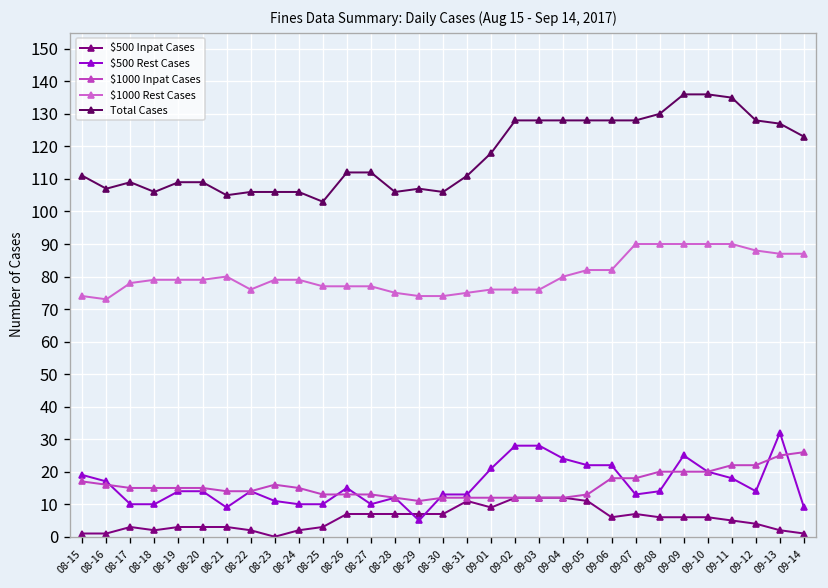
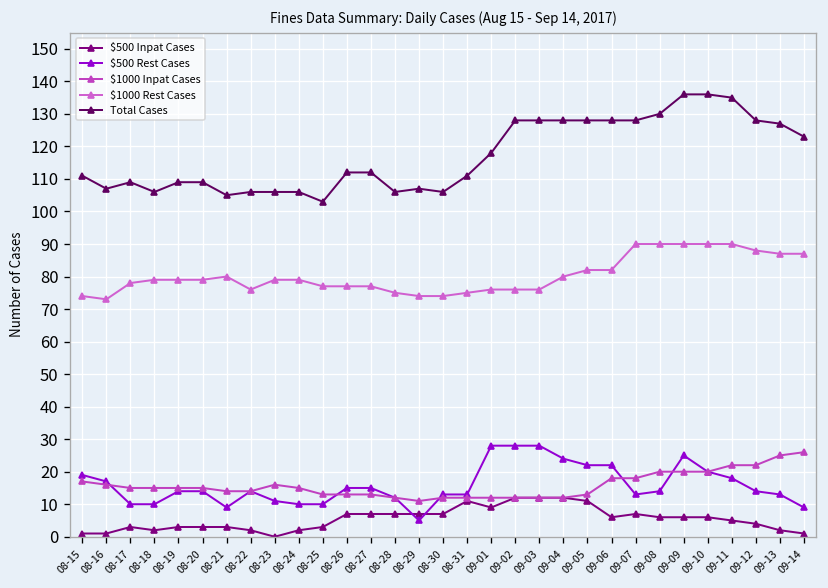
  {
    "$500 Rest Cases": {
      "08-15": 19,
      "08-16": 17,
      "08-17": 10,
      "08-18": 10,
      "08-19": 14,
      "08-20": 14,
      "08-21": 9,
      "08-23": 11,
      "08-24": 10,
      "08-25": 10,
      "08-26": 15,
-     "08-27": 10,
+     "08-27": 15,
      "08-29": 5,
      "08-30": 13,
      "08-31": 13,
-     "09-01": 21,
+     "09-01": 28,
      "09-02": 28,
      "09-03": 28,
      "09-04": 24,
      "09-05": 22,
      "09-06": 22,
      "09-07": 13,
      "09-08": 14,
      "09-09": 25,
      "09-11": 18,
      "09-12": 14,
-     "09-13": 32,
+     "09-13": 13,
      "09-14": 9
    }
  }
